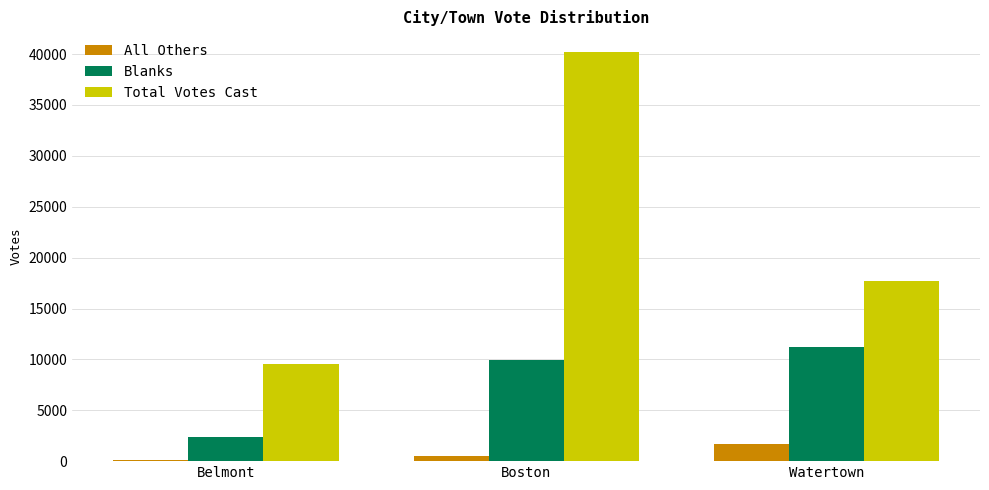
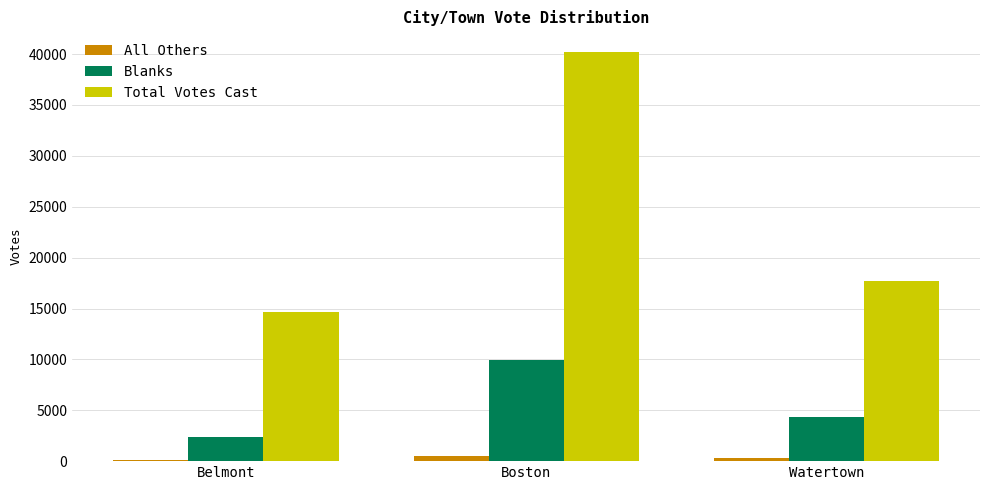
  {
    "All Others": {
      "Boston": 500,
-     "Watertown": 1700
+     "Watertown": 300
    },
    "Blanks": {
      "Belmont": 2400,
      "Boston": 9900,
-     "Watertown": 11200
+     "Watertown": 4400
    },
    "Total Votes Cast": {
-     "Belmont": 9500,
+     "Belmont": 14700,
      "Boston": 40200,
      "Watertown": 17700
    }
  }
